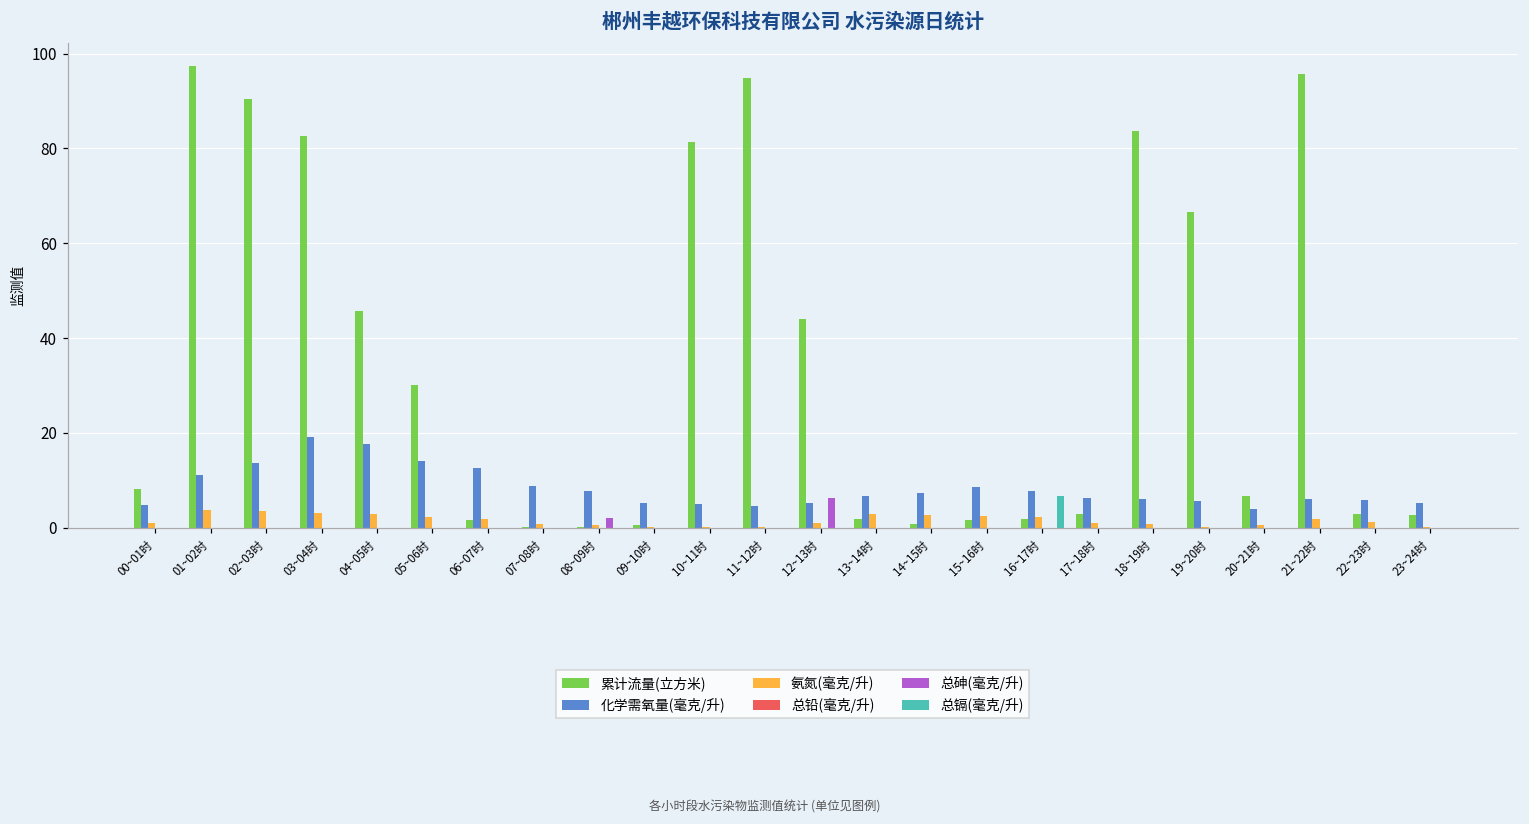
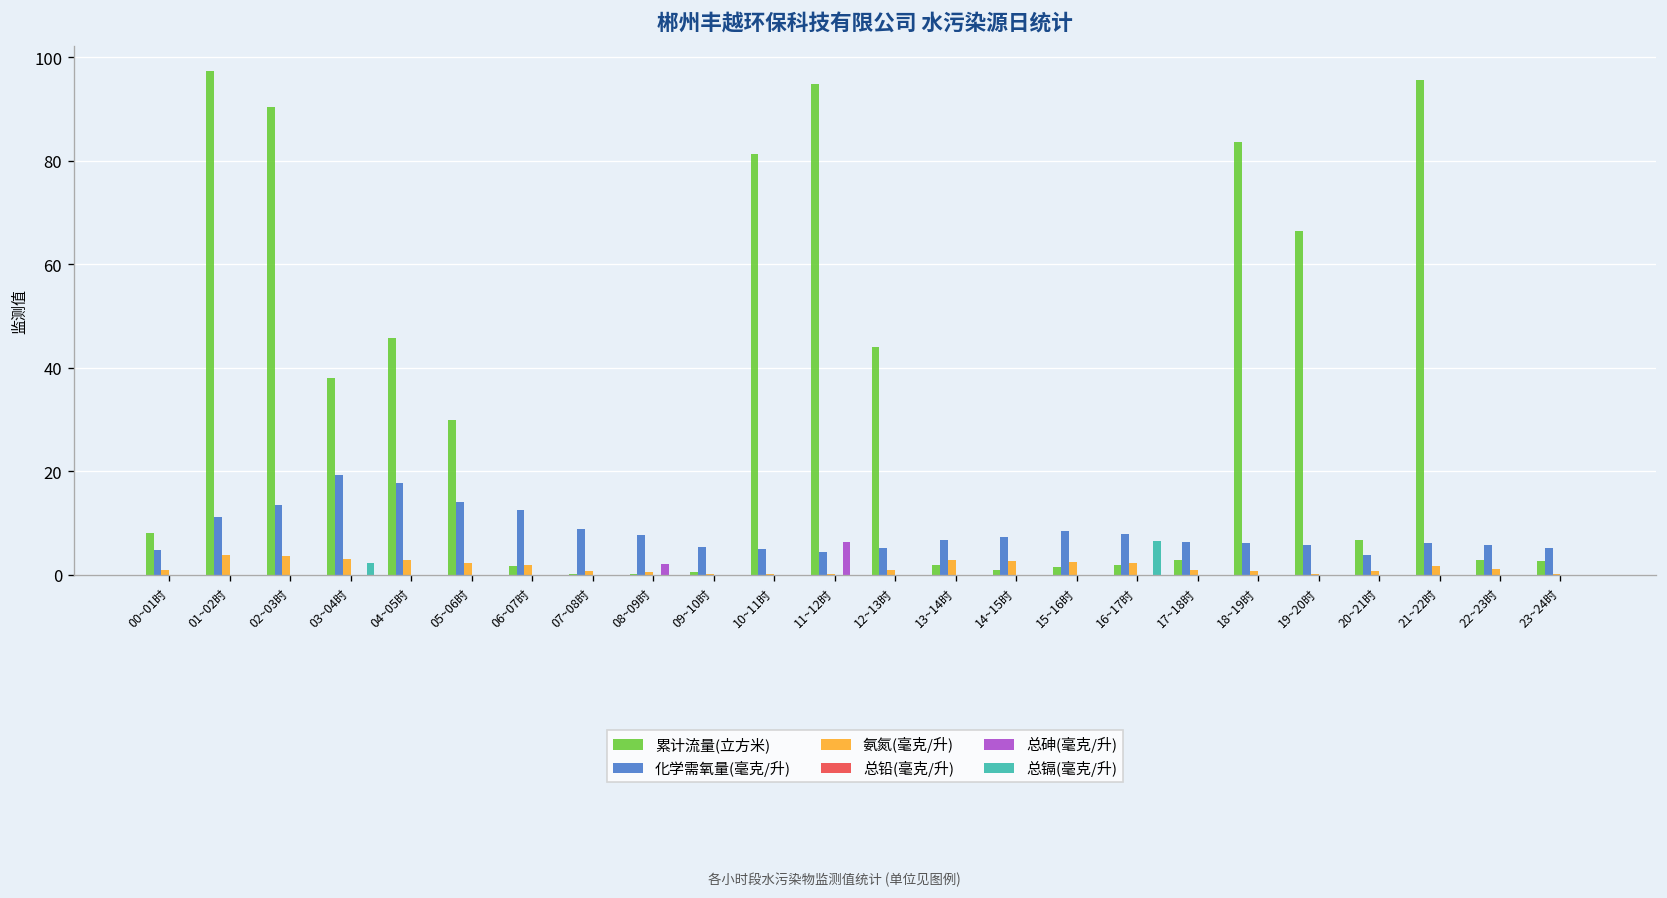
  {
    "累计流量(立方米)": {
      "00~01时": 8,
      "01~02时": 97,
      "02~03时": 90,
-     "03~04时": 83,
+     "03~04时": 38,
      "04~05时": 46,
      "05~06时": 30,
      "06~07时": 2,
      "09~10时": 1,
      "10~11时": 81,
      "11~12时": 95,
      "12~13时": 44,
      "13~14时": 2,
      "14~15时": 1,
      "15~16时": 2,
      "16~17时": 2,
      "17~18时": 3,
      "18~19时": 84,
      "19~20时": 67,
      "20~21时": 7,
      "21~22时": 96,
      "22~23时": 3,
      "23~24时": 3
    },
    "化学需氧量(毫克/升)": {
      "00~01时": 5,
      "01~02时": 11,
      "02~03时": 14,
      "03~04时": 19,
      "04~05时": 18,
      "05~06时": 14,
      "06~07时": 13,
      "07~08时": 9,
      "08~09时": 8,
      "09~10时": 5,
      "10~11时": 5,
      "11~12时": 5,
      "12~13时": 5,
      "13~14时": 7,
      "14~15时": 7,
      "15~16时": 9,
      "16~17时": 8,
      "17~18时": 6,
      "18~19时": 6,
      "19~20时": 6,
      "20~21时": 4,
      "21~22时": 6,
      "22~23时": 6,
      "23~24时": 5
    },
    "氨氮(毫克/升)": {
      "00~01时": 1,
      "01~02时": 4,
      "02~03时": 4,
      "03~04时": 3,
      "04~05时": 3,
      "05~06时": 2,
      "06~07时": 2,
      "07~08时": 1,
      "08~09时": 1,
      "12~13时": 1,
      "13~14时": 3,
      "14~15时": 3,
      "15~16时": 3,
      "16~17时": 2,
      "17~18时": 1,
      "18~19时": 1,
      "20~21时": 1,
      "21~22时": 2,
      "22~23时": 1
    },
    "总砷(毫克/升)": {
      "08~09时": 2,
-     "11~12时": 0,
-     "12~13时": 6
+     "11~12时": 6,
+     "12~13时": 0
    },
    "总镉(毫克/升)": {
-     "03~04时": 0,
+     "03~04时": 2,
      "16~17时": 7
    }
  }
